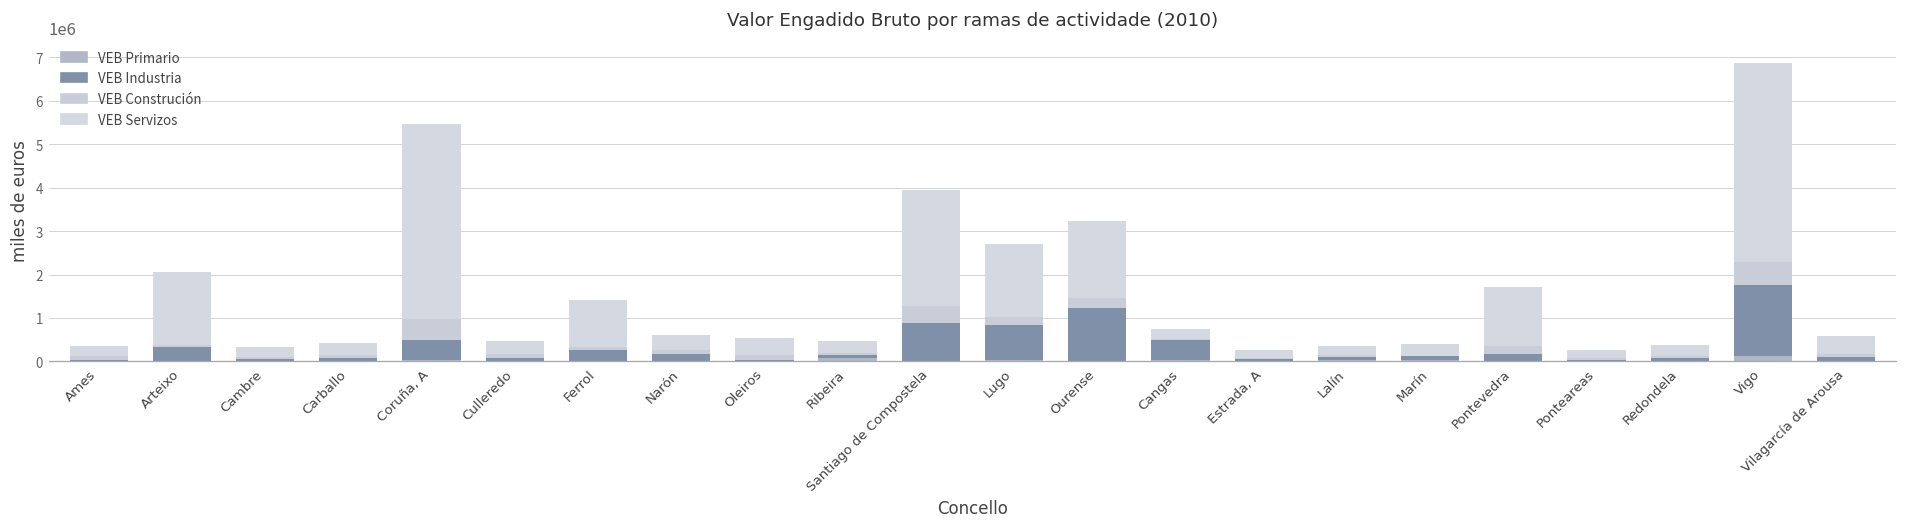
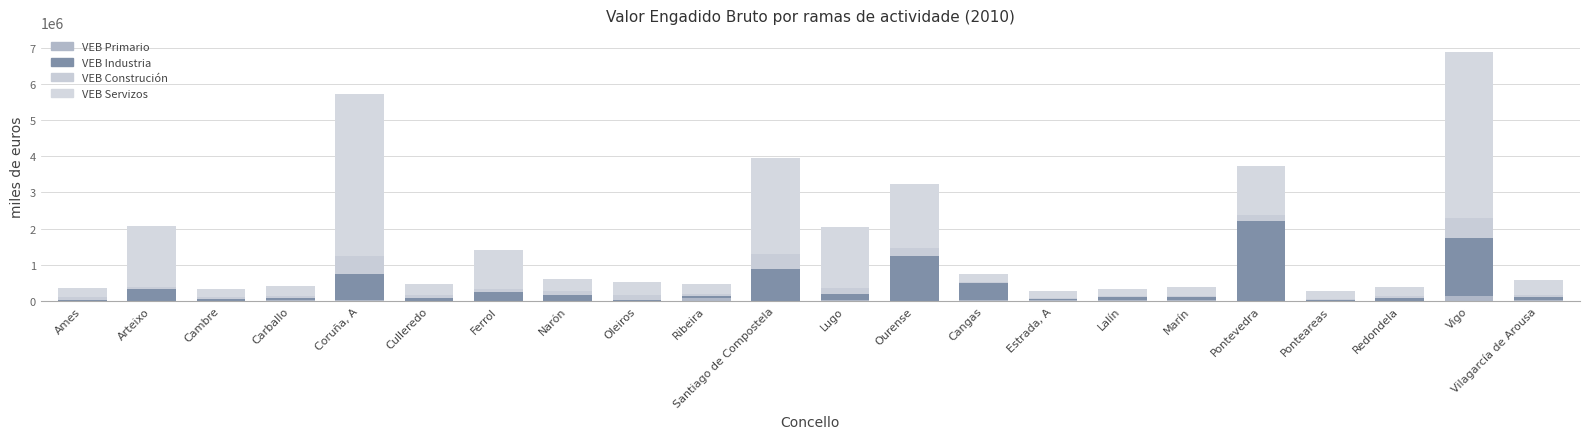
  {
    "VEB Industria": {
      "Arteixo": 300000,
-     "Coruña, A": 500000,
+     "Coruña, A": 700000,
      "Culleredo": 100000,
      "Ferrol": 200000,
      "Narón": 200000,
      "Santiago de Compostela": 900000,
-     "Lugo": 800000,
+     "Lugo": 200000,
      "Ourense": 1200000,
      "Cangas": 500000,
      "Lalín": 100000,
      "Marín": 100000,
-     "Pontevedra": 200000,
+     "Pontevedra": 2200000,
      "Redondela": 100000,
      "Vigo": 1600000,
      "Vilagarcía de Arousa": 100000
    }
  }
